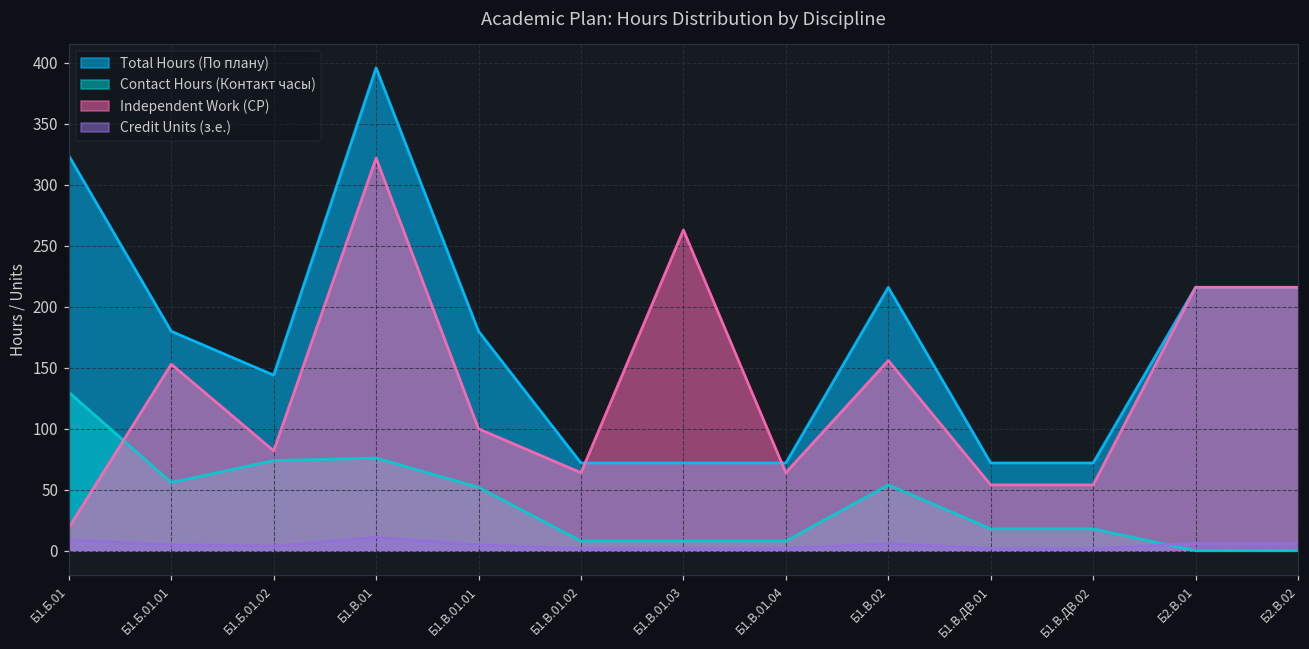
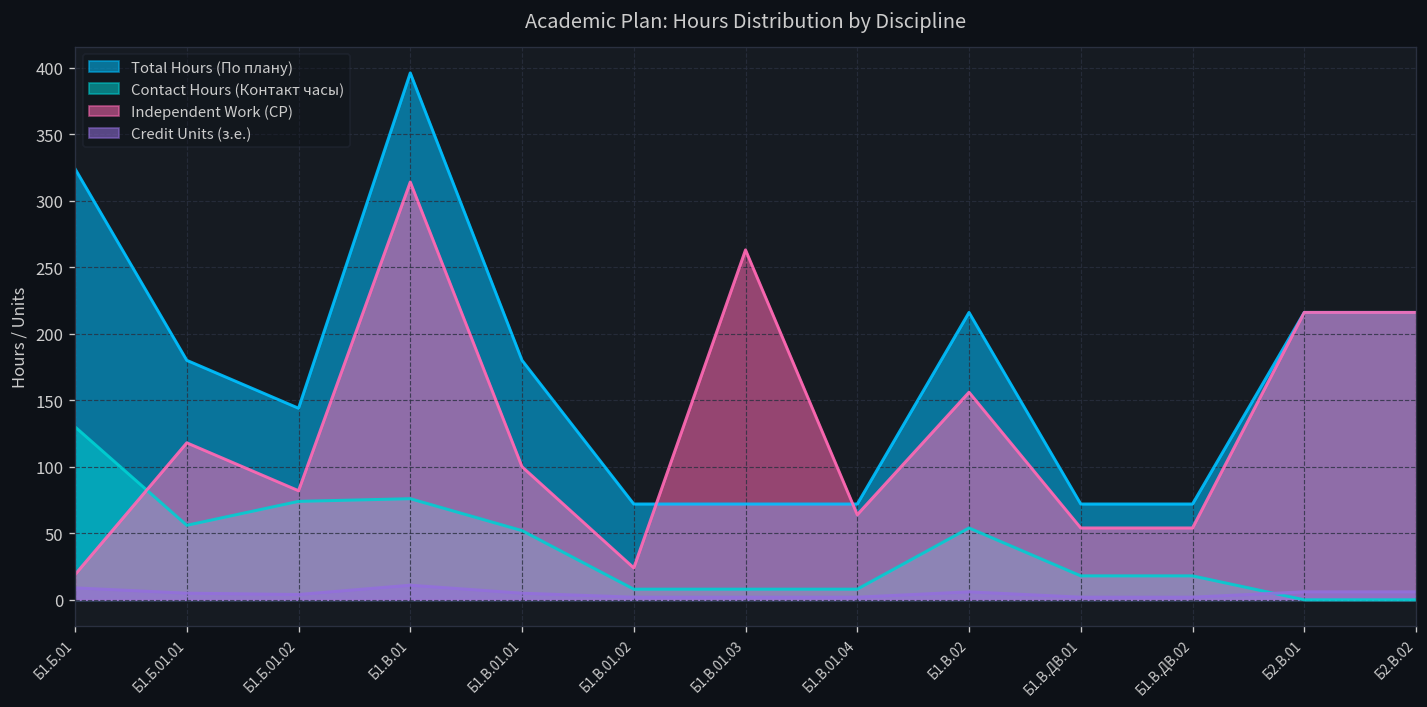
  {
    "Independent Work (СР)": {
      "Б1.Б.01": 19,
-     "Б1.Б.01.01": 153,
+     "Б1.Б.01.01": 118,
      "Б1.Б.01.02": 82,
-     "Б1.В.01": 322,
+     "Б1.В.01": 314,
      "Б1.В.01.01": 100,
-     "Б1.В.01.02": 64,
+     "Б1.В.01.02": 24,
      "Б1.В.01.03": 263,
      "Б1.В.01.04": 64,
      "Б1.В.02": 156,
      "Б1.В.ДВ.01": 54,
      "Б1.В.ДВ.02": 54
    },
    "Credit Units (з.е.)": {
      "Б1.Б.01": 9,
      "Б1.Б.01.01": 5,
      "Б1.Б.01.02": 4,
      "Б1.В.01": 11,
      "Б1.В.01.01": 5,
      "Б1.В.01.02": 2,
      "Б1.В.01.03": 2,
      "Б1.В.01.04": 2,
      "Б1.В.02": 6,
      "Б1.В.ДВ.01": 2,
      "Б1.В.ДВ.02": 2,
      "Б2.В.01": 6,
      "Б2.В.02": 6
    }
  }
